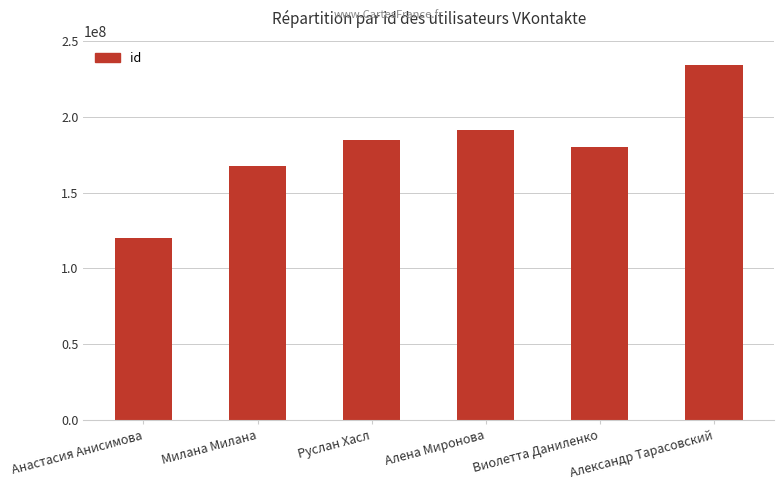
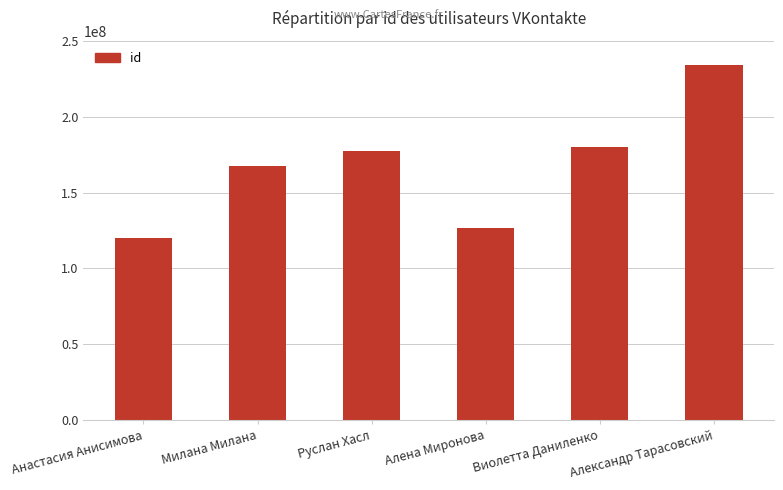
  {
    "Анастасия Анисимова": 120000000,
    "Милана Милана": 168000000,
-   "Руслан Хасл": 185000000,
-   "Алена Миронова": 191000000,
+   "Руслан Хасл": 177000000,
+   "Алена Миронова": 127000000,
    "Виолетта Даниленко": 180000000,
    "Александр Тарасовский": 234000000
  }
